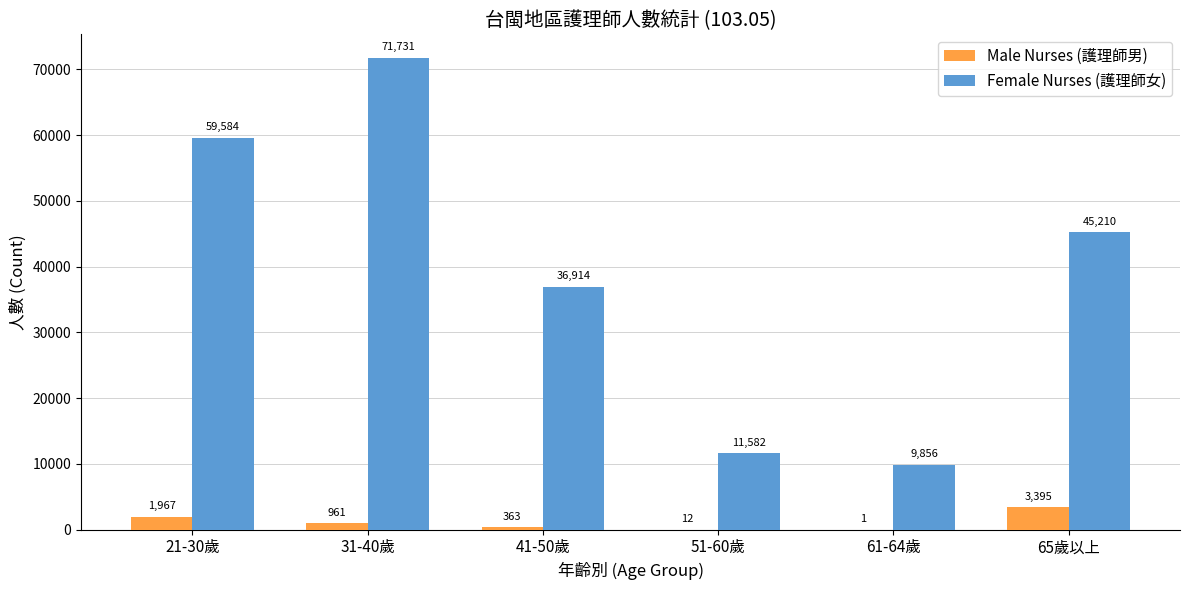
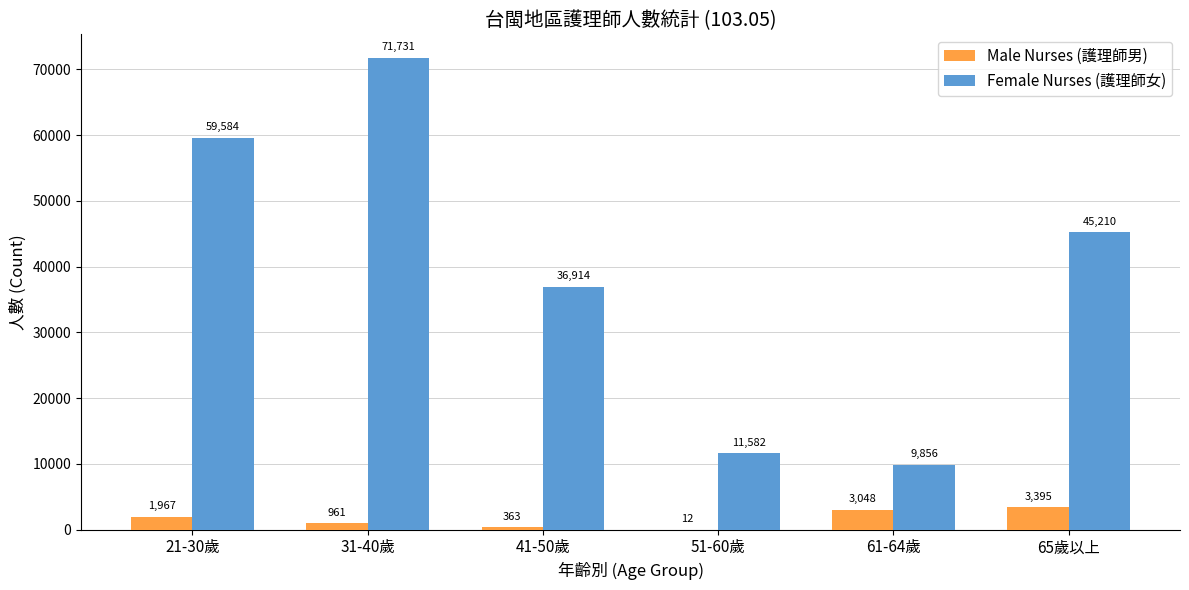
  {
    "Male Nurses (護理師男)": {
      "21-30歲": "1,967",
      "31-40歲": "961",
      "41-50歲": "363",
      "51-60歲": "12",
-     "61-64歲": "1",
+     "61-64歲": "3,048",
      "65歲以上": "3,395"
    },
    "Female Nurses (護理師女)": {
      "21-30歲": "59,584",
      "31-40歲": "71,731",
      "41-50歲": "36,914",
      "51-60歲": "11,582",
      "61-64歲": "9,856",
      "65歲以上": "45,210"
    }
  }
